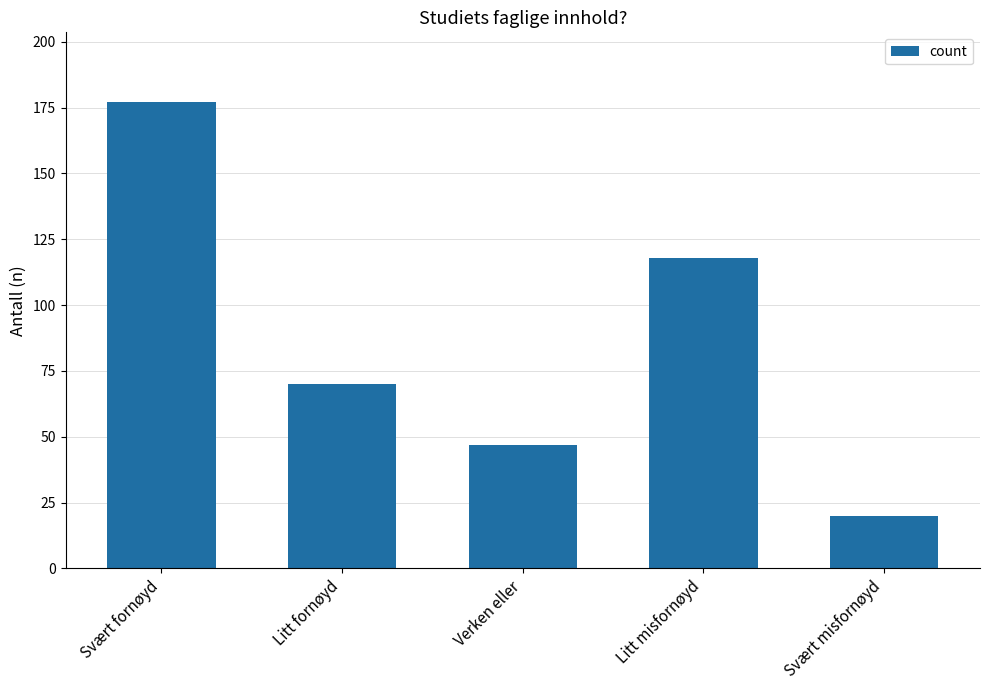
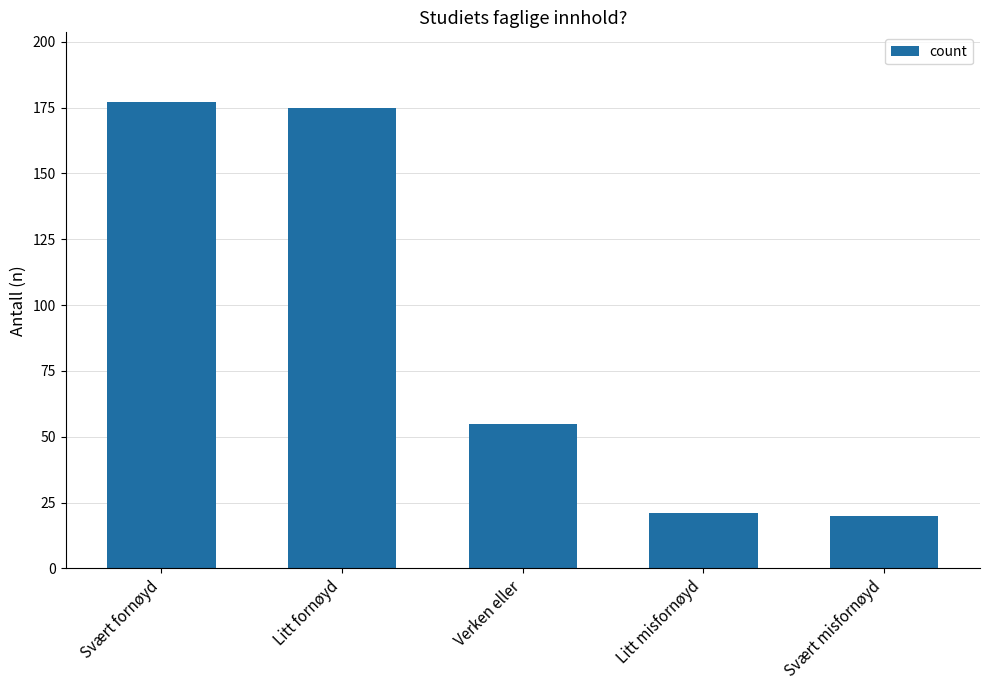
  {
    "Svært fornøyd": 177,
-   "Litt fornøyd": 70,
-   "Verken eller": 47,
-   "Litt misfornøyd": 118,
+   "Litt fornøyd": 175,
+   "Verken eller": 55,
+   "Litt misfornøyd": 21,
    "Svært misfornøyd": 20
  }
